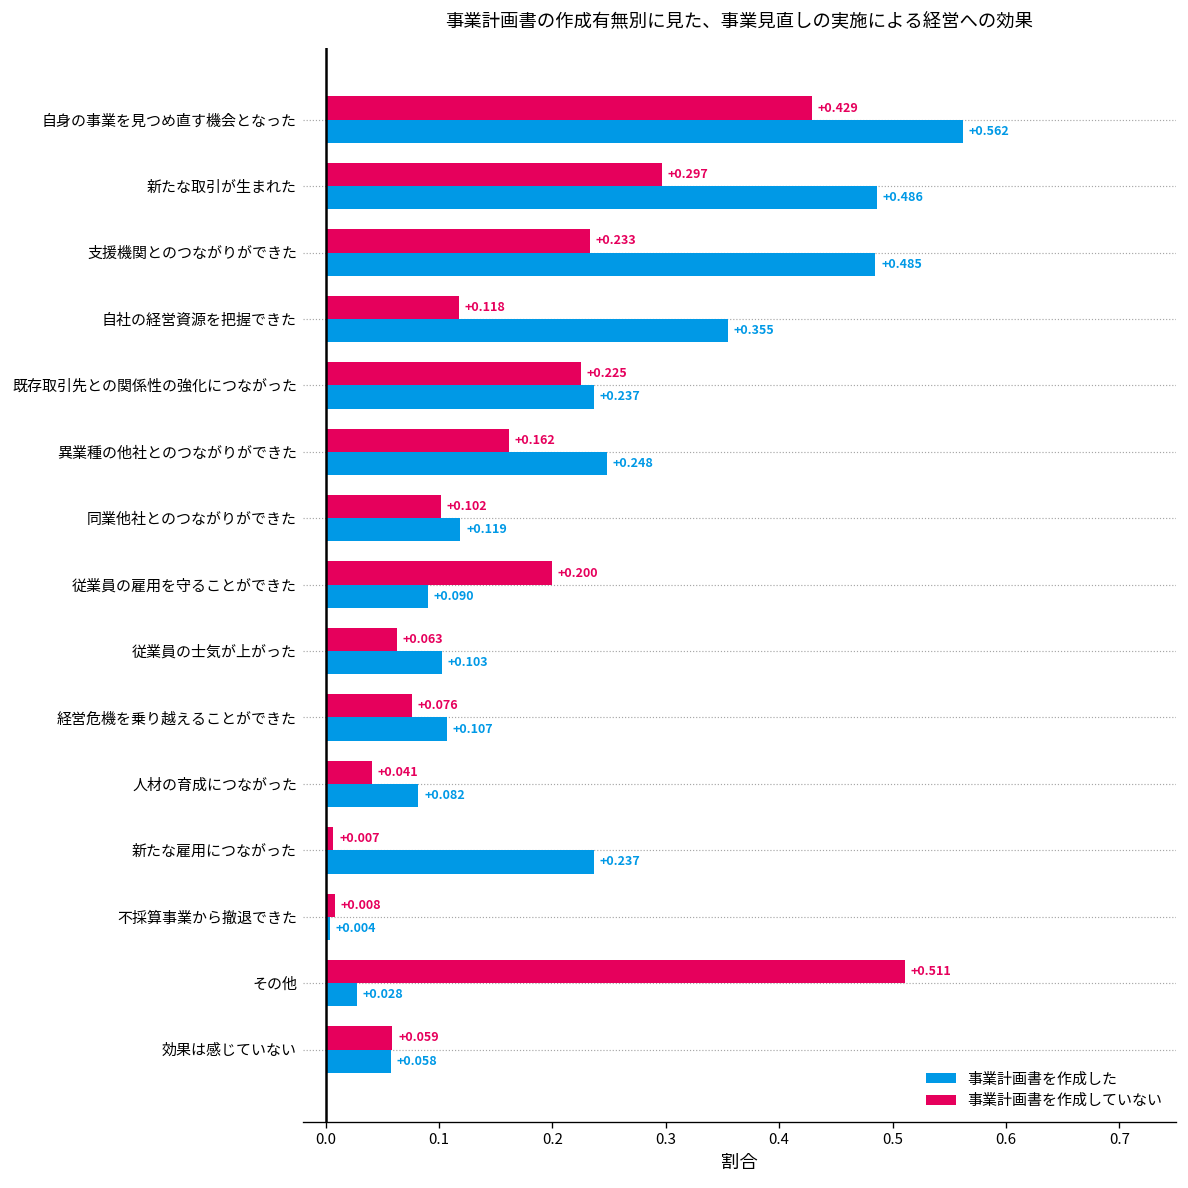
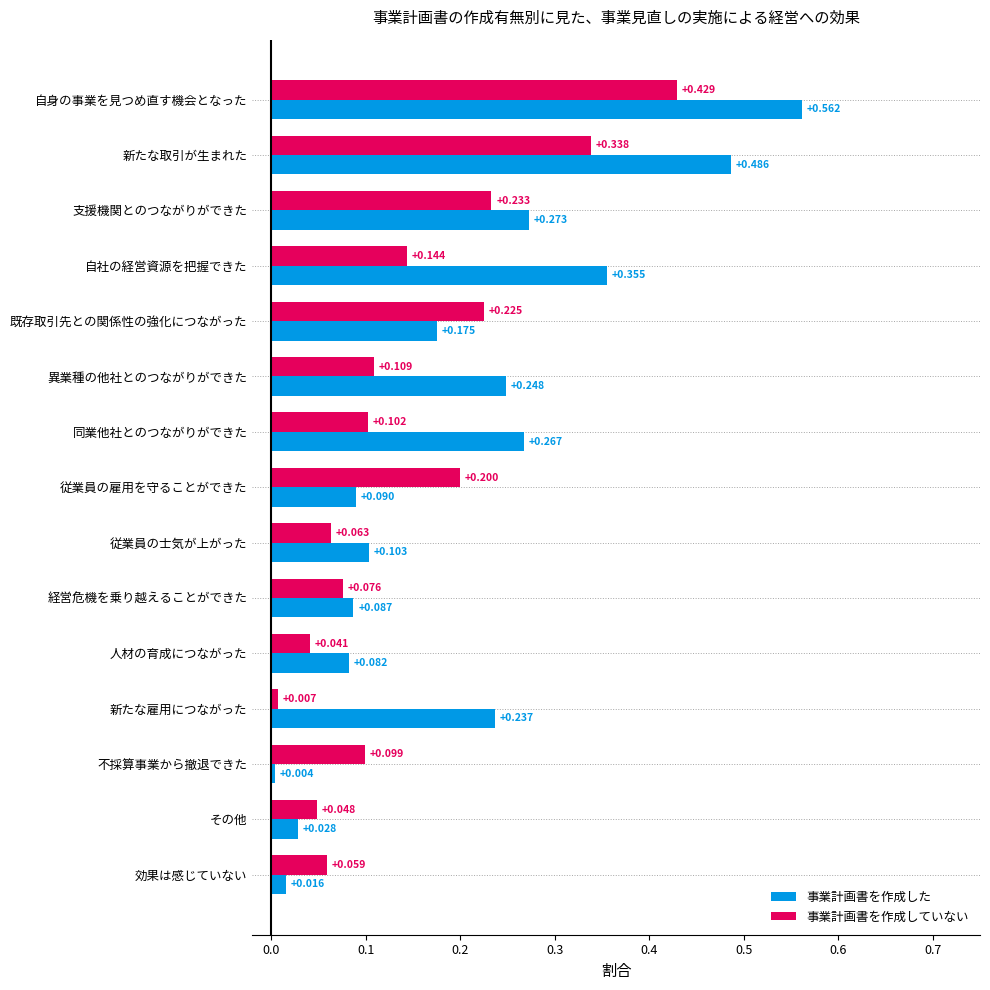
  {
    "事業計画書を作成した": {
      "自身の事業を見つめ直す機会となった": "+0.562",
      "新たな取引が生まれた": "+0.486",
-     "支援機関とのつながりができた": "+0.485",
+     "支援機関とのつながりができた": "+0.273",
      "自社の経営資源を把握できた": "+0.355",
-     "既存取引先との関係性の強化につながった": "+0.237",
+     "既存取引先との関係性の強化につながった": "+0.175",
      "異業種の他社とのつながりができた": "+0.248",
-     "同業他社とのつながりができた": "+0.119",
+     "同業他社とのつながりができた": "+0.267",
      "従業員の雇用を守ることができた": "+0.090",
      "従業員の士気が上がった": "+0.103",
-     "経営危機を乗り越えることができた": "+0.107",
+     "経営危機を乗り越えることができた": "+0.087",
      "人材の育成につながった": "+0.082",
      "新たな雇用につながった": "+0.237",
      "不採算事業から撤退できた": "+0.004",
      "その他": "+0.028",
-     "効果は感じていない": "+0.058"
+     "効果は感じていない": "+0.016"
    },
    "事業計画書を作成していない": {
      "自身の事業を見つめ直す機会となった": "+0.429",
-     "新たな取引が生まれた": "+0.297",
+     "新たな取引が生まれた": "+0.338",
      "支援機関とのつながりができた": "+0.233",
-     "自社の経営資源を把握できた": "+0.118",
+     "自社の経営資源を把握できた": "+0.144",
      "既存取引先との関係性の強化につながった": "+0.225",
-     "異業種の他社とのつながりができた": "+0.162",
+     "異業種の他社とのつながりができた": "+0.109",
      "同業他社とのつながりができた": "+0.102",
      "従業員の雇用を守ることができた": "+0.200",
      "従業員の士気が上がった": "+0.063",
      "経営危機を乗り越えることができた": "+0.076",
      "人材の育成につながった": "+0.041",
      "新たな雇用につながった": "+0.007",
-     "不採算事業から撤退できた": "+0.008",
-     "その他": "+0.511",
+     "不採算事業から撤退できた": "+0.099",
+     "その他": "+0.048",
      "効果は感じていない": "+0.059"
    }
  }
